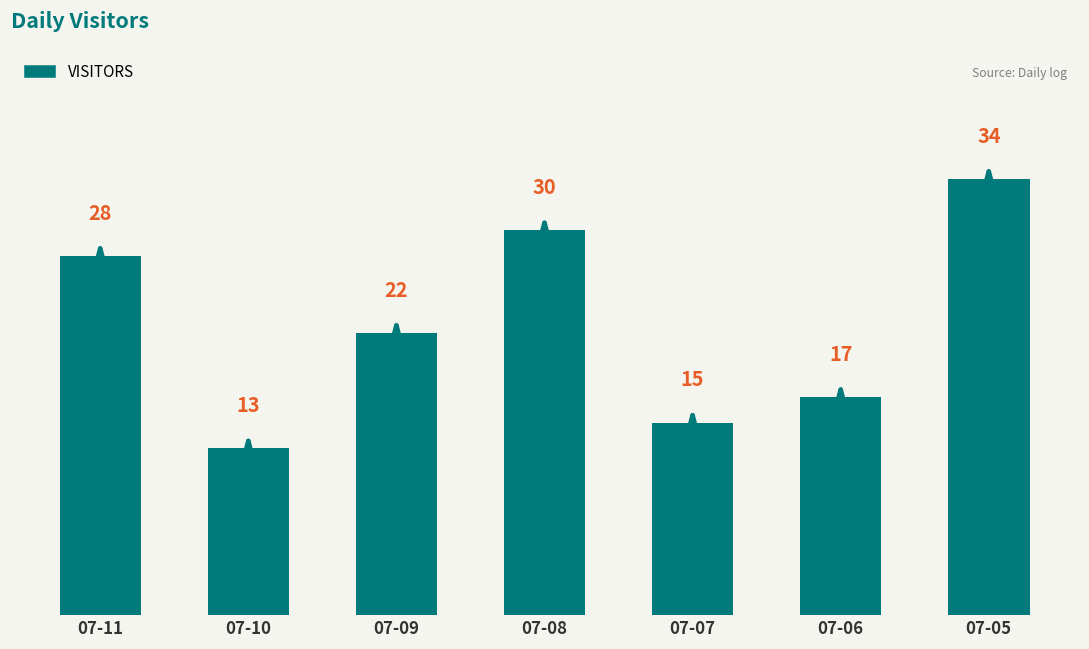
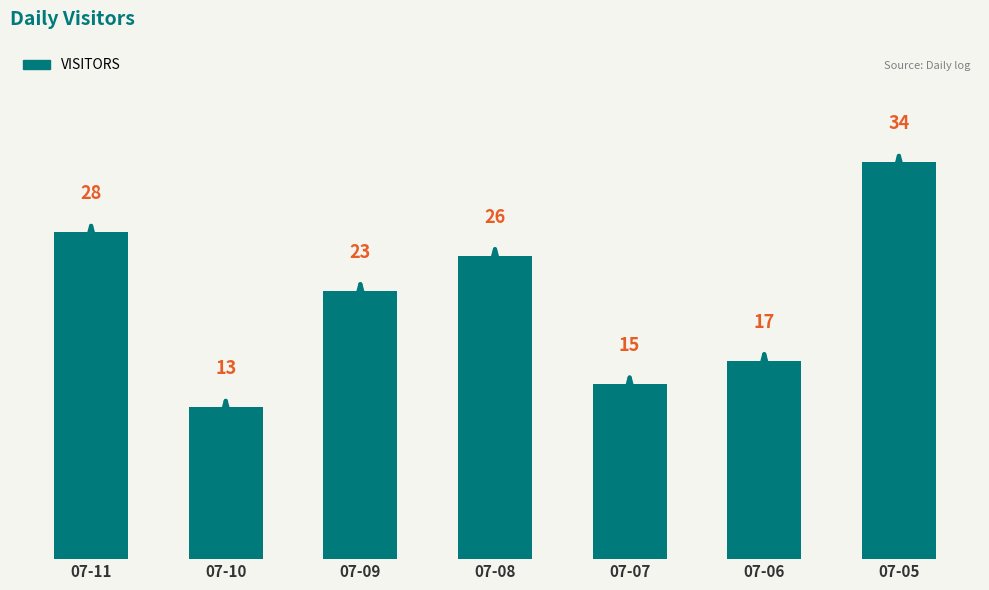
  {
-   "07-09": 22,
-   "07-08": 30
+   "07-09": 23,
+   "07-08": 26
  }
